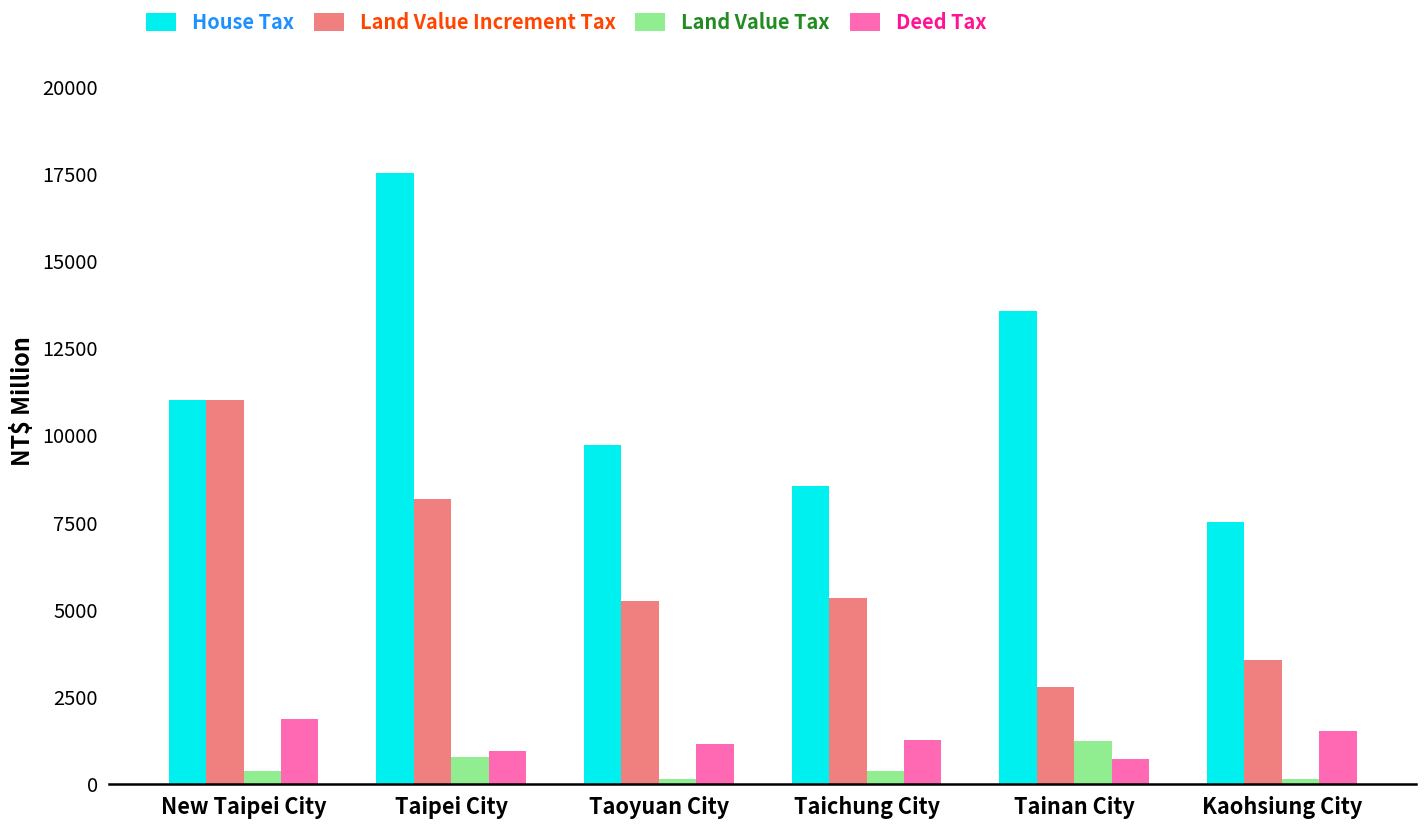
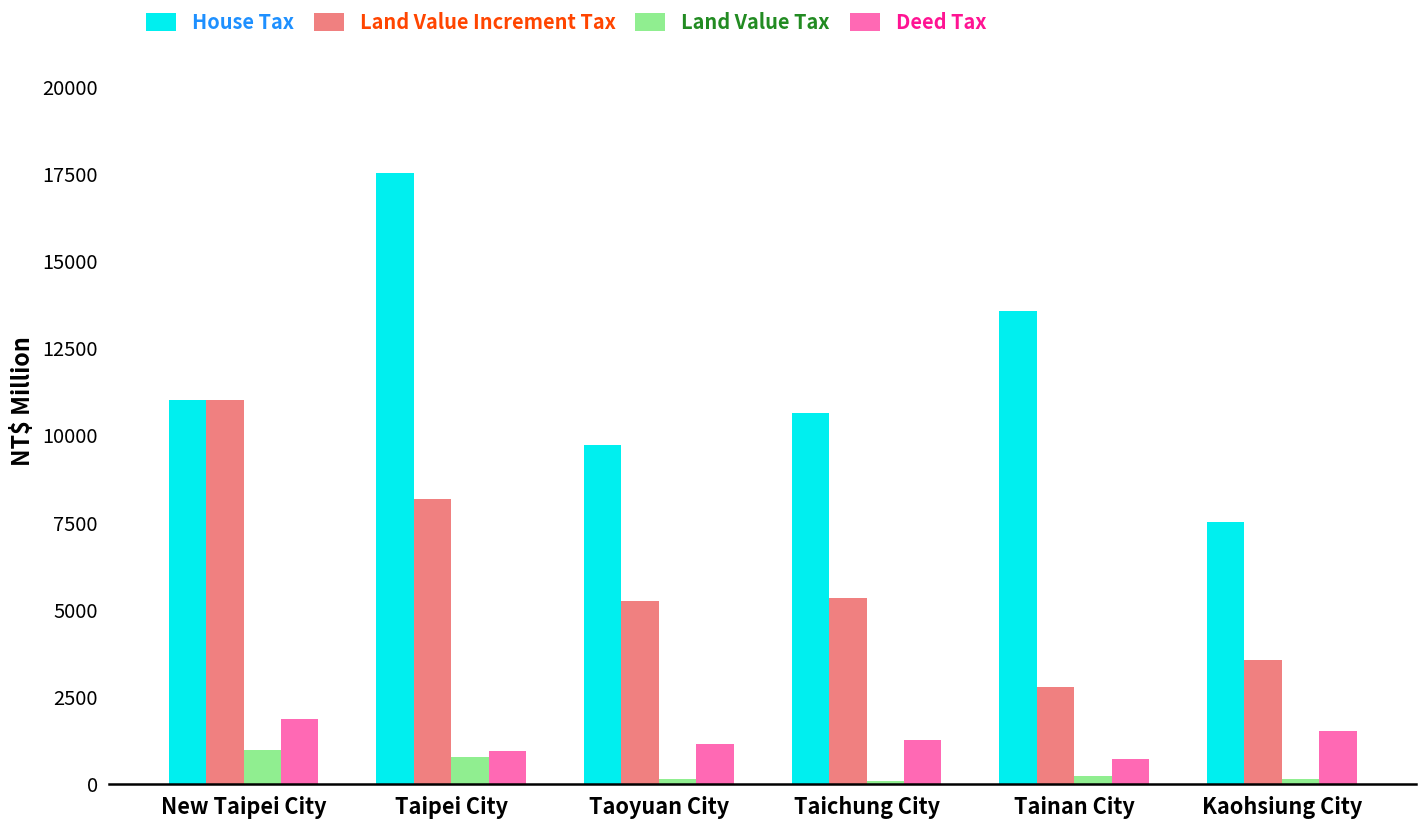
  {
    "House Tax": {
      "New Taipei City": 11000,
      "Taipei City": 17500,
      "Taoyuan City": 9700,
-     "Taichung City": 8500,
+     "Taichung City": 10600,
      "Tainan City": 13600,
      "Kaohsiung City": 7500
    },
    "Land Value Tax": {
-     "New Taipei City": 400,
+     "New Taipei City": 1000,
      "Taipei City": 800,
      "Taoyuan City": 100,
-     "Taichung City": 400,
-     "Tainan City": 1200,
+     "Taichung City": 100,
+     "Tainan City": 200,
      "Kaohsiung City": 100
    }
  }
